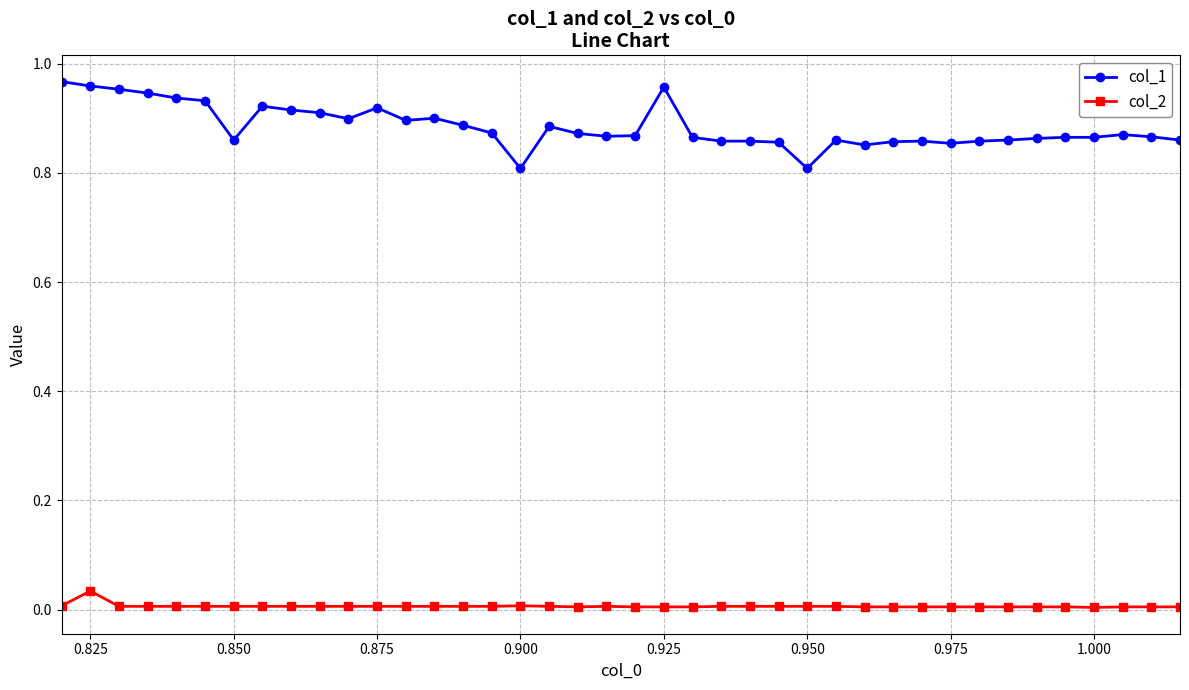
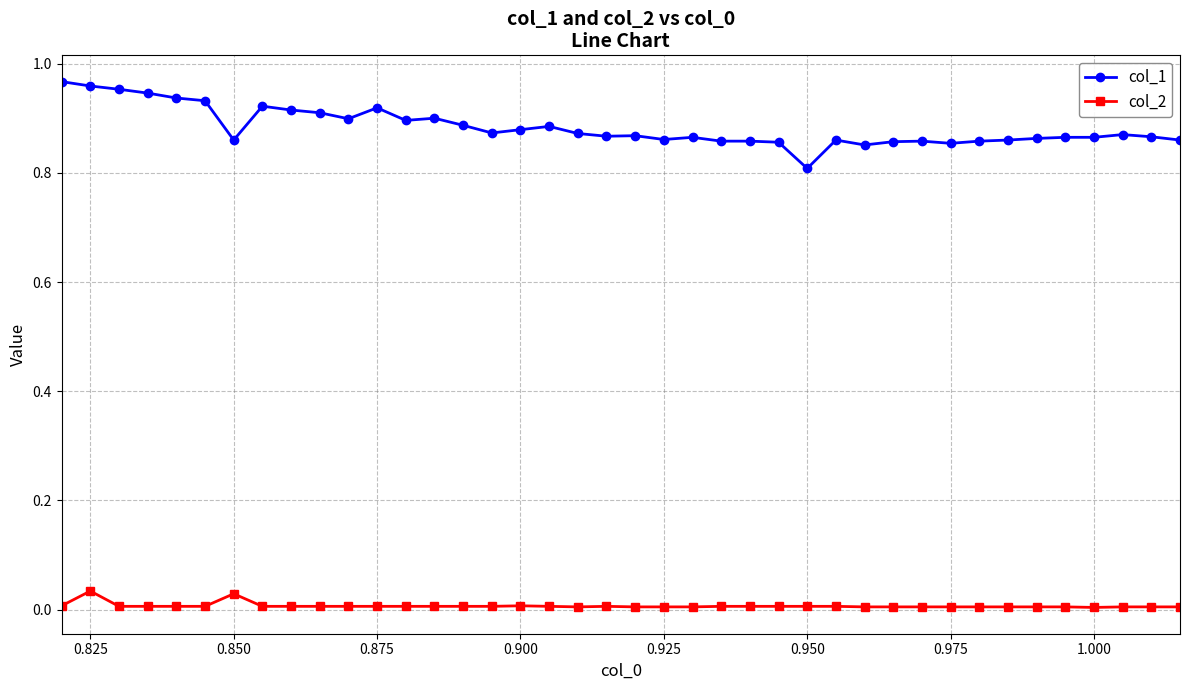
  {
    "col_1": {
      "0.825": 0.96,
      "0.850": 0.86,
      "0.875": 0.92,
-     "0.900": 0.81,
-     "0.925": 0.96,
+     "0.900": 0.88,
+     "0.925": 0.86,
      "0.950": 0.81,
      "0.975": 0.85,
      "1.000": 0.87
    },
    "col_2": {
      "0.825": 0.03,
-     "0.850": 0.01,
+     "0.850": 0.03,
      "0.875": 0.01,
      "0.900": 0.01,
      "0.925": 0.01,
      "0.950": 0.01,
      "0.975": 0.01,
      "1.000": 0.00
    }
  }
